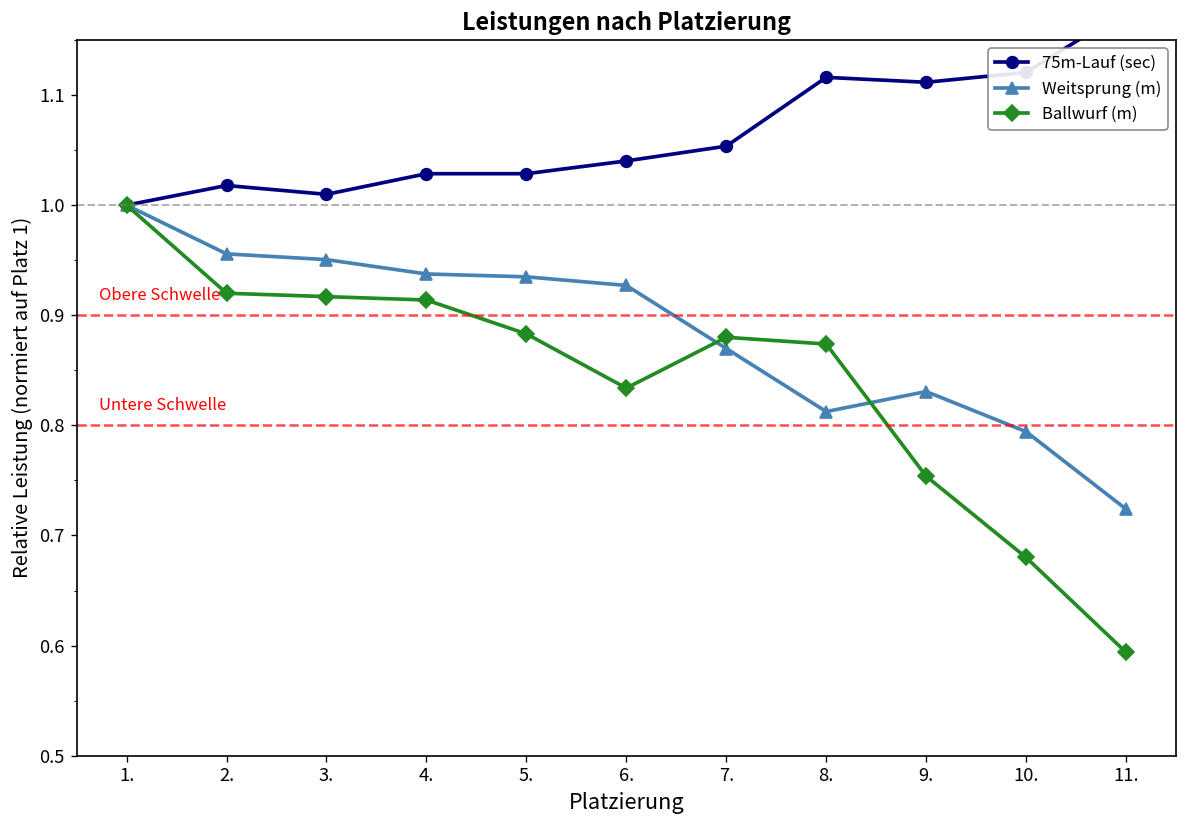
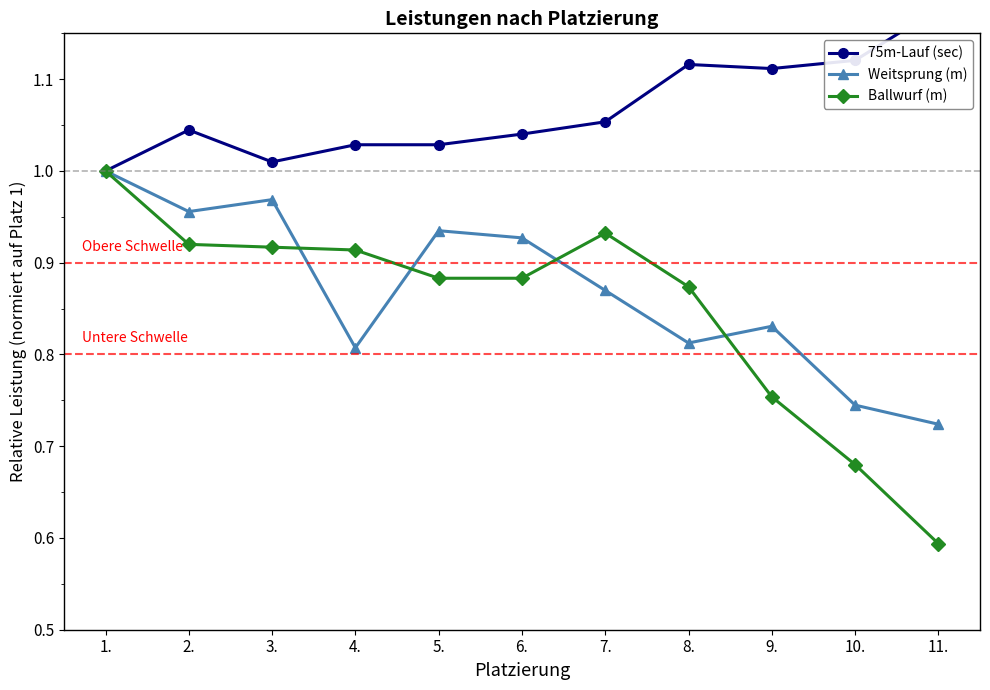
  {
    "75m-Lauf (sec)": {
-     "2.": 1.02,
+     "2.": 1.04,
      "3.": 1.01,
      "4.": 1.03,
      "5.": 1.03,
      "6.": 1.04,
      "7.": 1.05,
      "8.": 1.12,
      "9.": 1.11
    },
    "Weitsprung (m)": {
      "2.": 0.96,
-     "3.": 0.95,
-     "4.": 0.94,
+     "3.": 0.97,
+     "4.": 0.81,
      "5.": 0.93,
      "6.": 0.93,
      "7.": 0.87,
      "8.": 0.81,
      "9.": 0.83,
-     "10.": 0.79,
+     "10.": 0.74,
      "11.": 0.72
    },
    "Ballwurf (m)": {
      "2.": 0.92,
      "3.": 0.92,
      "4.": 0.91,
      "5.": 0.88,
-     "6.": 0.83,
-     "7.": 0.88,
+     "6.": 0.88,
+     "7.": 0.93,
      "8.": 0.87,
      "9.": 0.75,
      "10.": 0.68,
      "11.": 0.59
    }
  }
